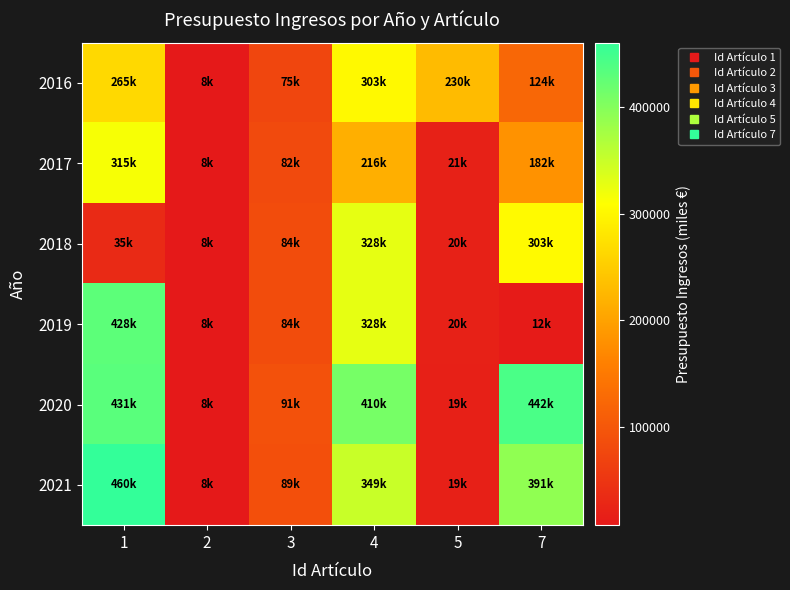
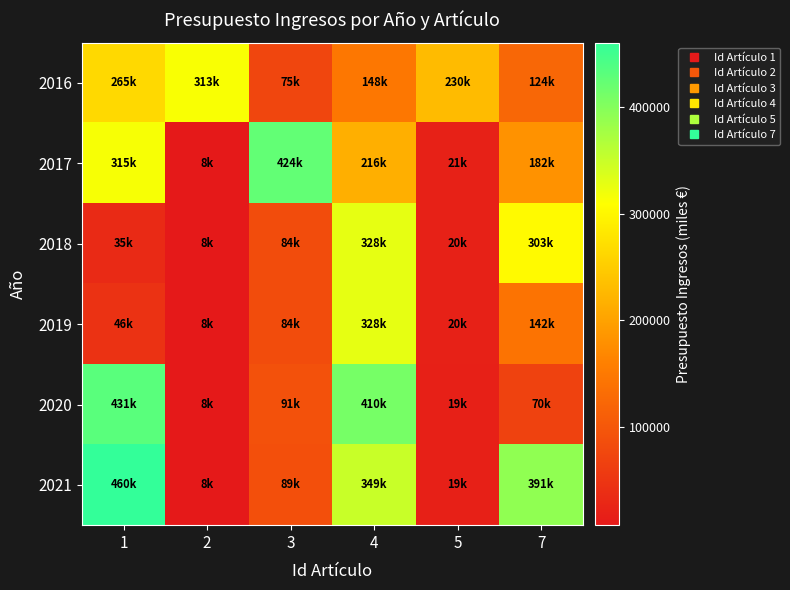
  {
    "2016": {
      "1": "265k",
-     "2": "8k",
+     "2": "313k",
      "3": "75k",
-     "4": "303k",
+     "4": "148k",
      "5": "230k",
      "7": "124k"
    },
    "2017": {
      "1": "315k",
      "2": "8k",
-     "3": "82k",
+     "3": "424k",
      "4": "216k",
      "5": "21k",
      "7": "182k"
    },
    "2018": {
      "1": "35k",
      "2": "8k",
      "3": "84k",
      "4": "328k",
      "5": "20k",
      "7": "303k"
    },
    "2019": {
-     "1": "428k",
+     "1": "46k",
      "2": "8k",
      "3": "84k",
      "4": "328k",
      "5": "20k",
-     "7": "12k"
+     "7": "142k"
    },
    "2020": {
      "1": "431k",
      "2": "8k",
      "3": "91k",
      "4": "410k",
      "5": "19k",
-     "7": "442k"
+     "7": "70k"
    },
    "2021": {
      "1": "460k",
      "2": "8k",
      "3": "89k",
      "4": "349k",
      "5": "19k",
      "7": "391k"
    }
  }
